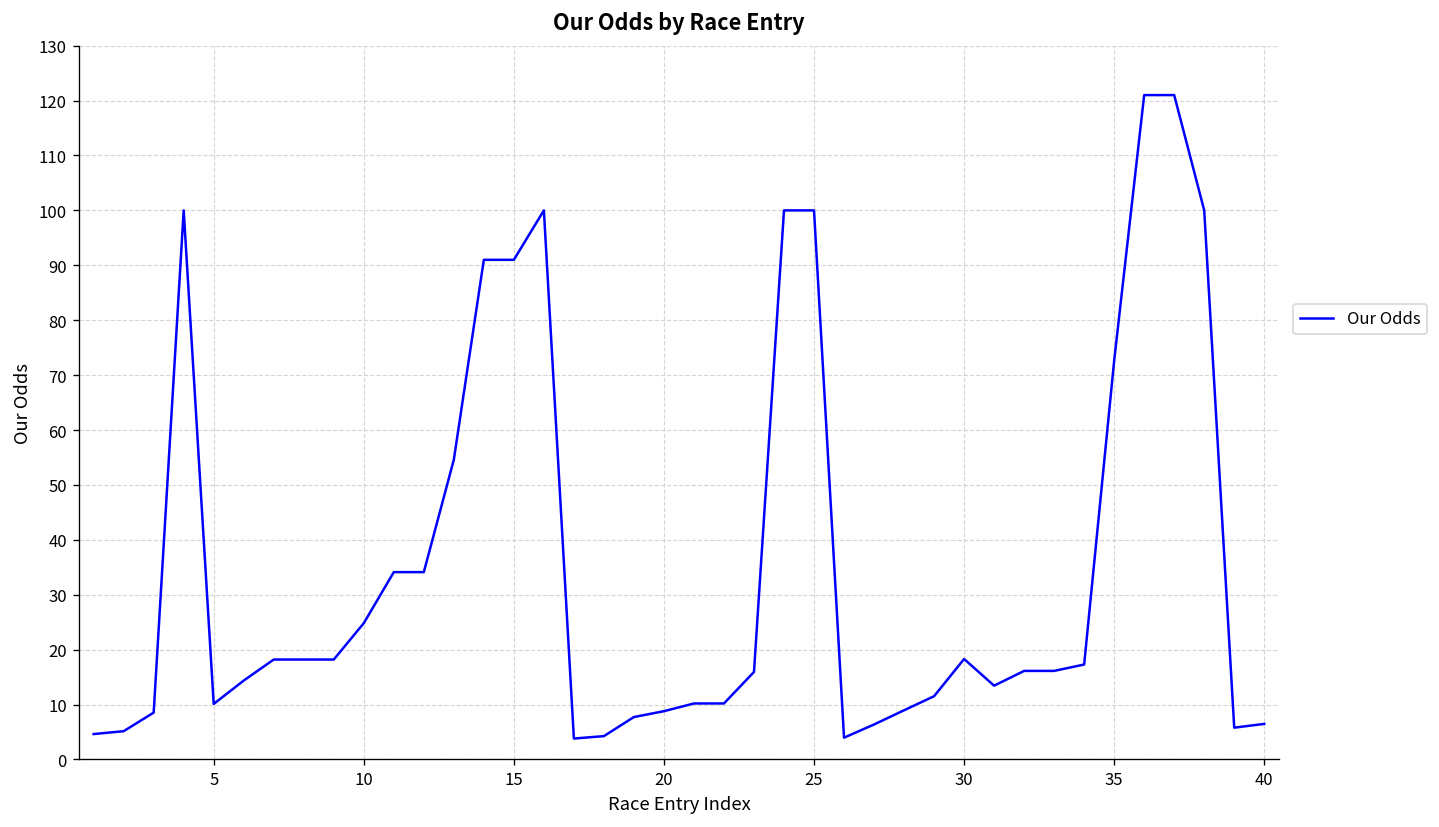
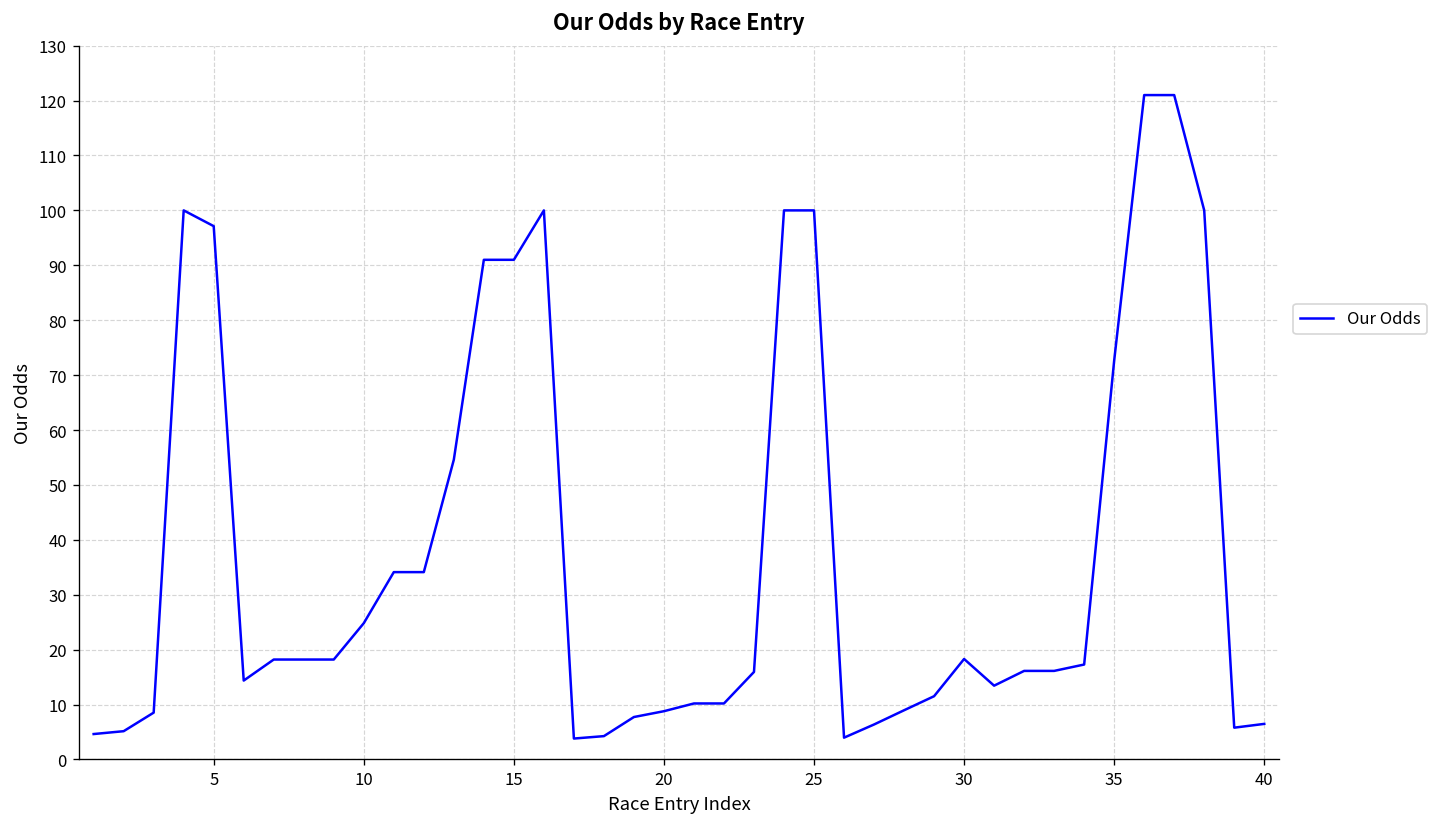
  {
-   "5": 10,
+   "5": 97,
    "10": 25,
    "15": 91,
    "20": 9,
    "25": 100,
    "30": 18,
    "35": 73,
    "40": 6
  }
